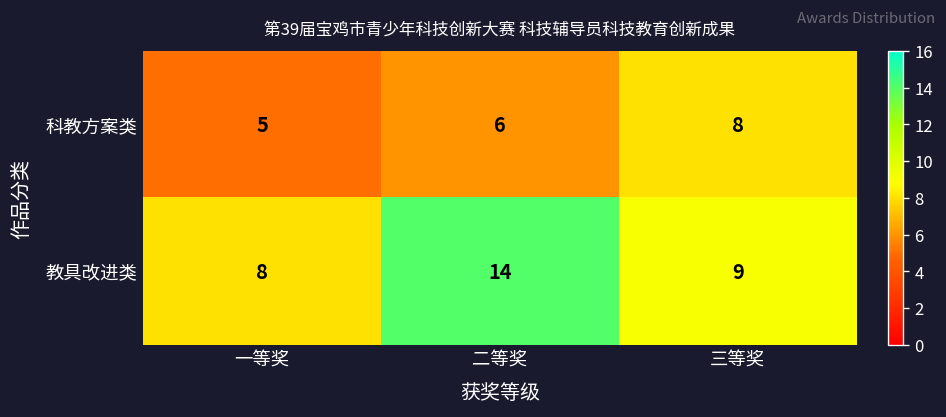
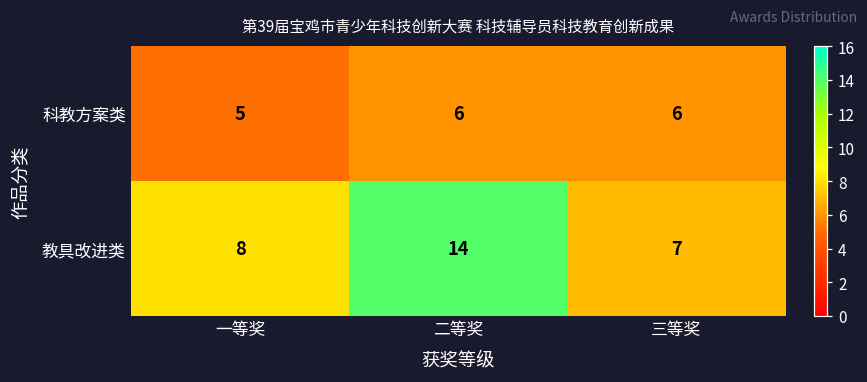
  {
    "科教方案类": {
      "一等奖": 5,
      "二等奖": 6,
-     "三等奖": 8
+     "三等奖": 6
    },
    "教具改进类": {
      "一等奖": 8,
      "二等奖": 14,
-     "三等奖": 9
+     "三等奖": 7
    }
  }
